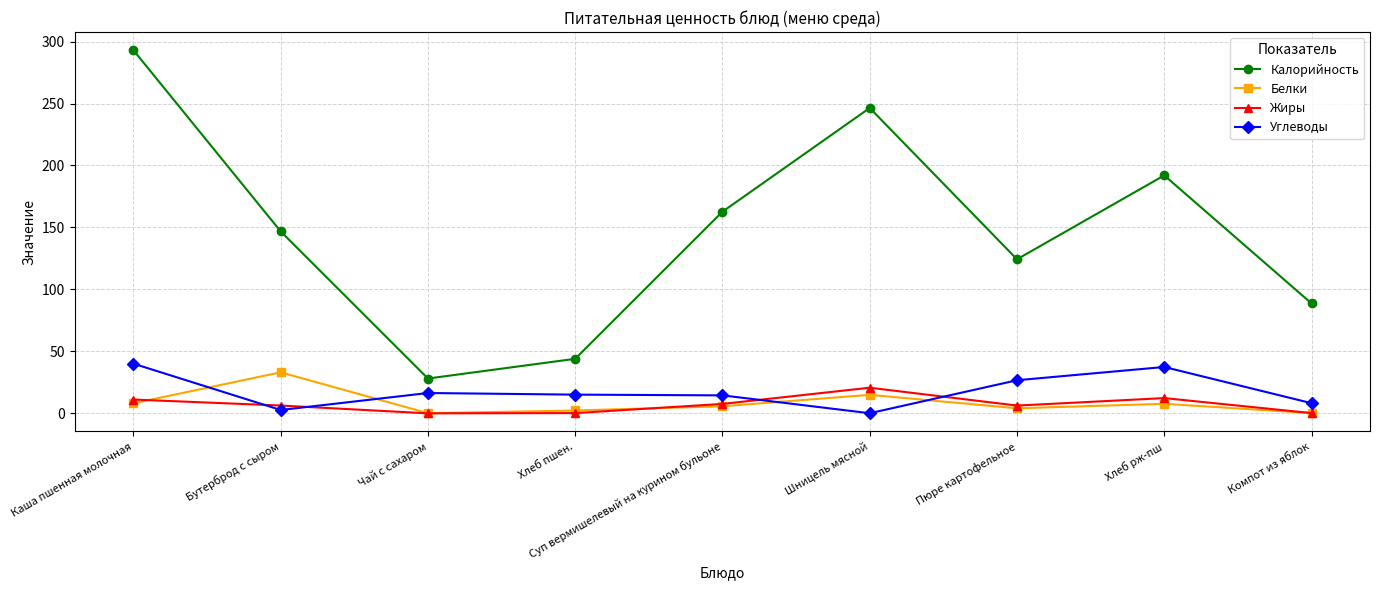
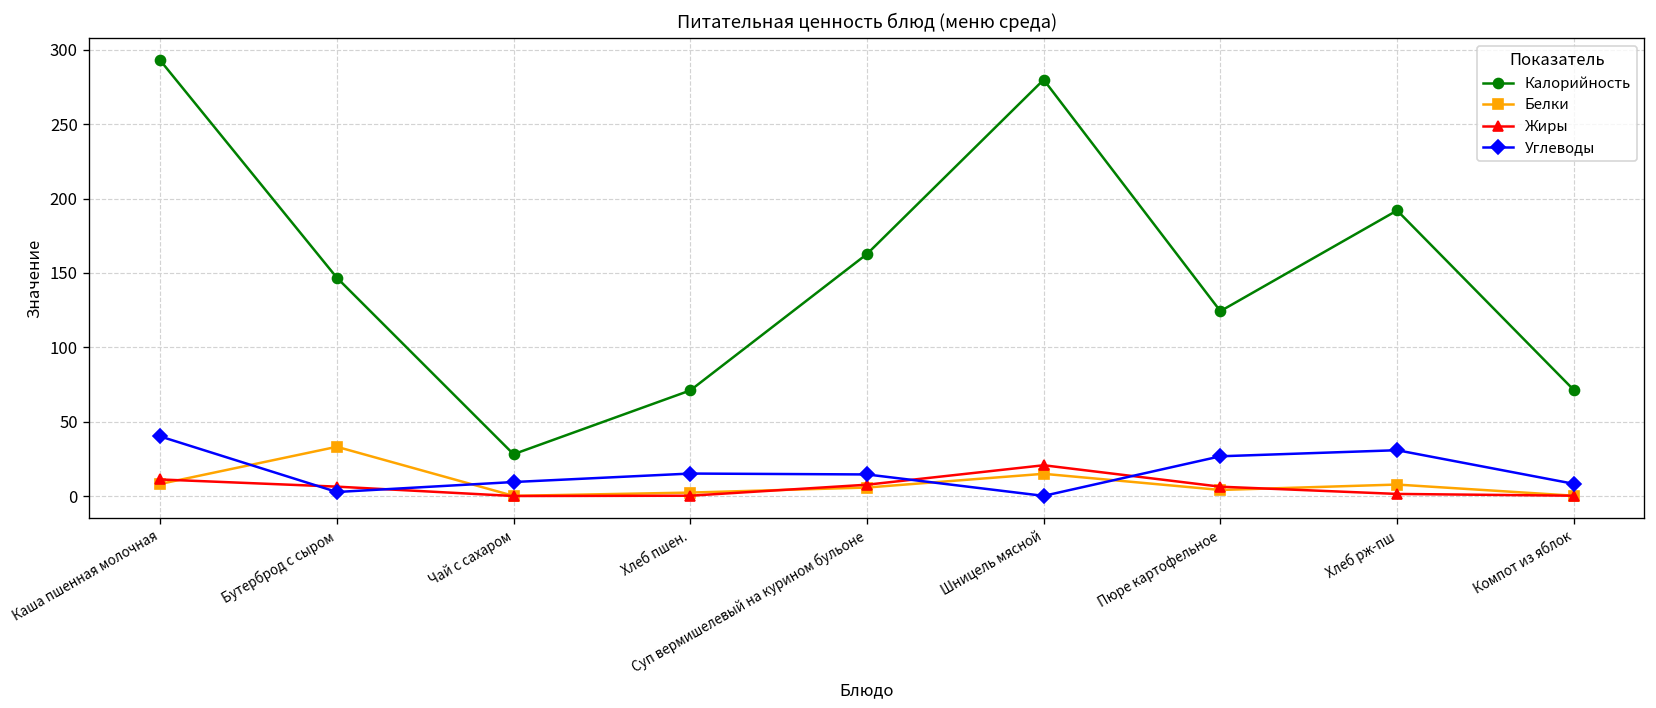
  {
    "Калорийность": {
      "Каша пшенная молочная": 293,
      "Бутерброд с сыром": 147,
      "Чай с сахаром": 28,
-     "Хлеб пшен.": 44,
+     "Хлеб пшен.": 71,
      "Суп вермишелевый на курином бульоне": 163,
-     "Шницель мясной": 246,
+     "Шницель мясной": 280,
      "Пюре картофельное": 124,
      "Хлеб рж-пш": 192,
-     "Компот из яблок": 89
+     "Компот из яблок": 71
    },
    "Белки": {
      "Каша пшенная молочная": 8,
      "Бутерброд с сыром": 33,
      "Хлеб пшен.": 2,
      "Шницель мясной": 15,
      "Пюре картофельное": 4,
      "Хлеб рж-пш": 8
    },
    "Жиры": {
      "Каша пшенная молочная": 11,
      "Бутерброд с сыром": 6,
      "Хлеб пшен.": 0,
      "Шницель мясной": 21,
      "Пюре картофельное": 6,
-     "Хлеб рж-пш": 12
+     "Хлеб рж-пш": 1
    },
    "Углеводы": {
      "Каша пшенная молочная": 40,
      "Бутерброд с сыром": 3,
-     "Чай с сахаром": 16,
+     "Чай с сахаром": 9,
      "Хлеб пшен.": 15,
      "Суп вермишелевый на курином бульоне": 15,
      "Шницель мясной": 0,
      "Пюре картофельное": 27,
-     "Хлеб рж-пш": 37,
+     "Хлеб рж-пш": 31,
      "Компот из яблок": 8
    }
  }
